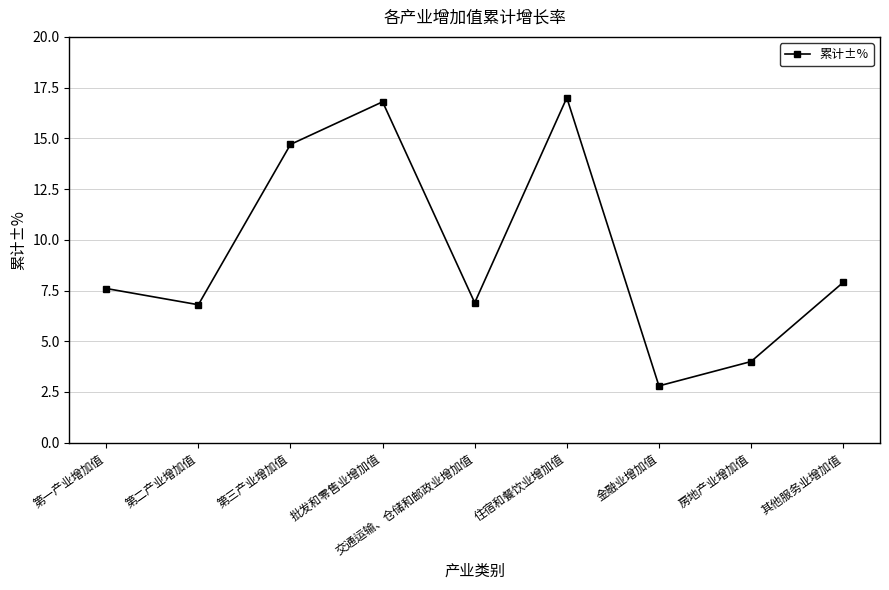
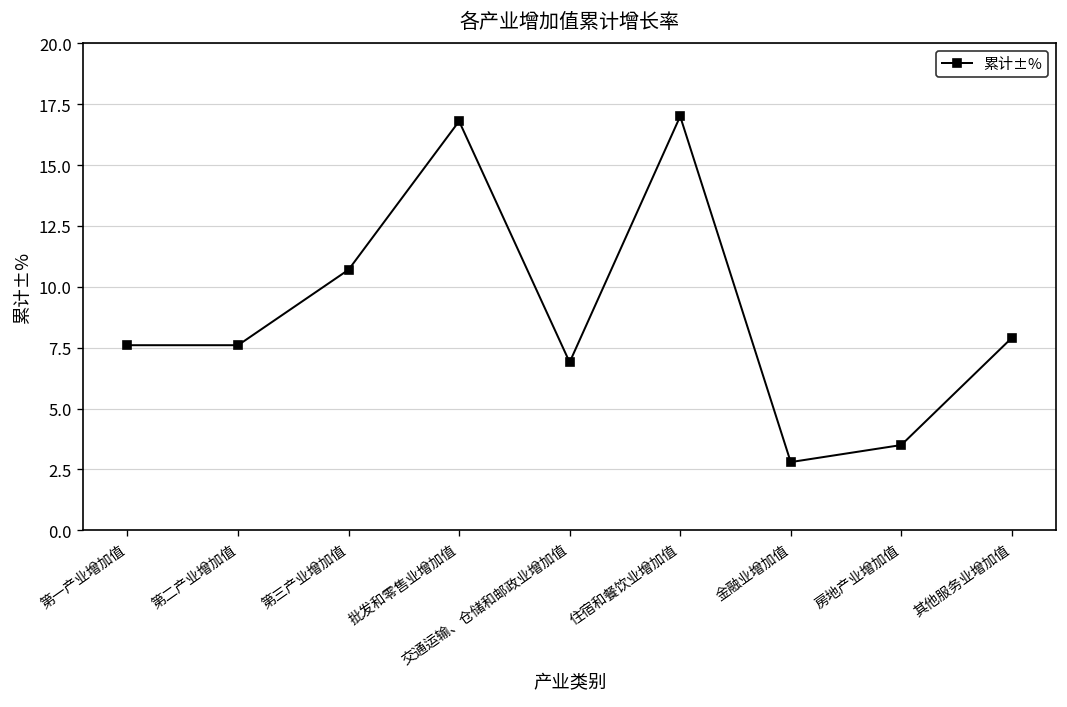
  {
    "第一产业增加值": 7.6,
-   "第二产业增加值": 6.8,
-   "第三产业增加值": 14.7,
+   "第二产业增加值": 7.6,
+   "第三产业增加值": 10.7,
    "批发和零售业增加值": 16.8,
    "交通运输、仓储和邮政业增加值": 6.9,
    "住宿和餐饮业增加值": 17.0,
    "金融业增加值": 2.8,
-   "房地产业增加值": 4.0,
+   "房地产业增加值": 3.5,
    "其他服务业增加值": 7.9
  }
